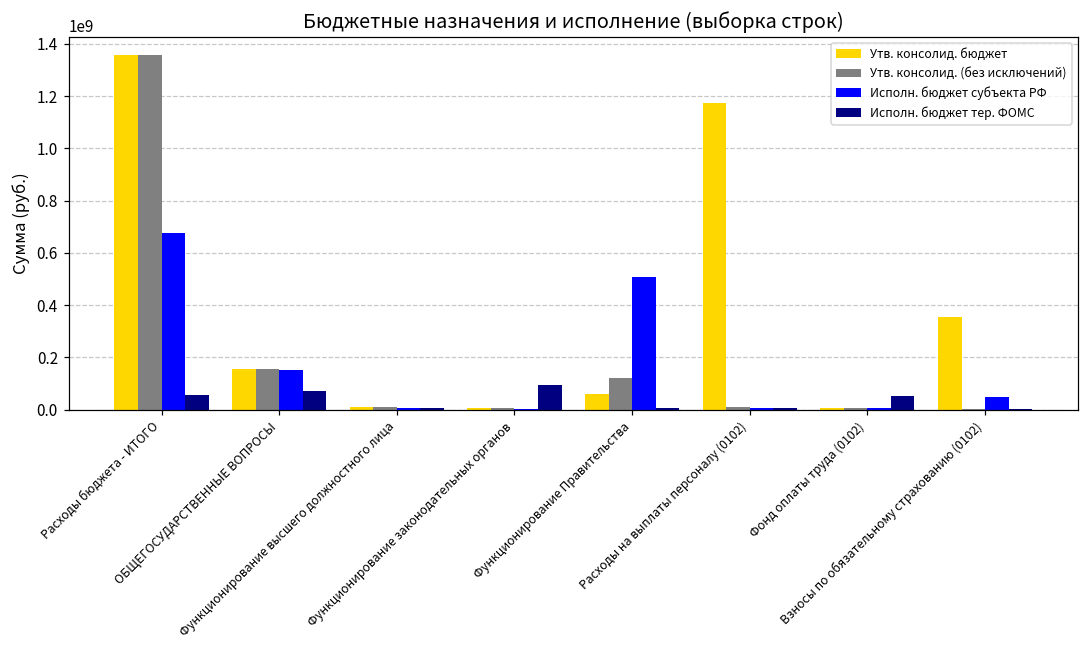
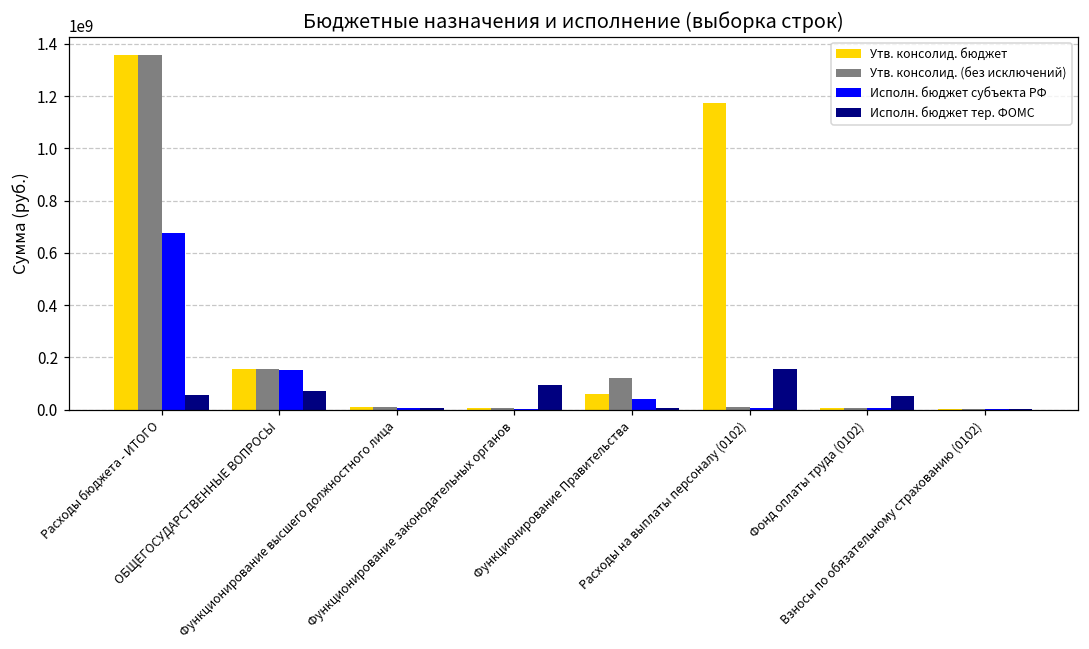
  {
    "Утв. консолид. бюджет": {
      "Расходы бюджета - ИТОГО": 1360000000,
      "ОБЩЕГОСУДАРСТВЕННЫЕ ВОПРОСЫ": 150000000,
      "Функционирование Правительства": 60000000,
      "Расходы на выплаты персоналу (0102)": 1170000000,
-     "Взносы по обязательному страхованию (0102)": 360000000
+     "Взносы по обязательному страхованию (0102)": 0
    },
    "Утв. консолид. (без исключений)": {
      "Расходы бюджета - ИТОГО": 1360000000,
      "ОБЩЕГОСУДАРСТВЕННЫЕ ВОПРОСЫ": 150000000,
      "Функционирование Правительства": 120000000
    },
    "Исполн. бюджет субъекта РФ": {
      "Расходы бюджета - ИТОГО": 680000000,
      "ОБЩЕГОСУДАРСТВЕННЫЕ ВОПРОСЫ": 150000000,
-     "Функционирование Правительства": 510000000,
-     "Взносы по обязательному страхованию (0102)": 50000000
+     "Функционирование Правительства": 40000000,
+     "Взносы по обязательному страхованию (0102)": 0
    },
    "Исполн. бюджет тер. ФОМС": {
      "Расходы бюджета - ИТОГО": 60000000,
      "ОБЩЕГОСУДАРСТВЕННЫЕ ВОПРОСЫ": 70000000,
      "Функционирование законодательных органов": 100000000,
-     "Расходы на выплаты персоналу (0102)": 10000000,
+     "Расходы на выплаты персоналу (0102)": 160000000,
      "Фонд оплаты труда (0102)": 50000000
    }
  }
